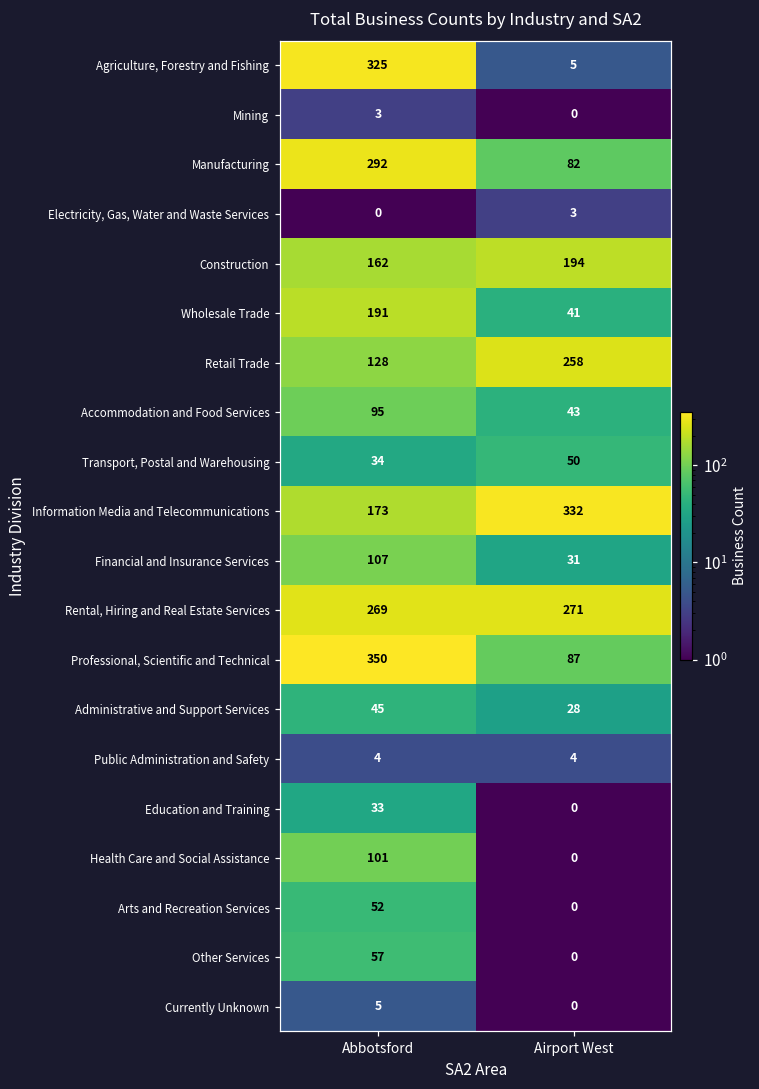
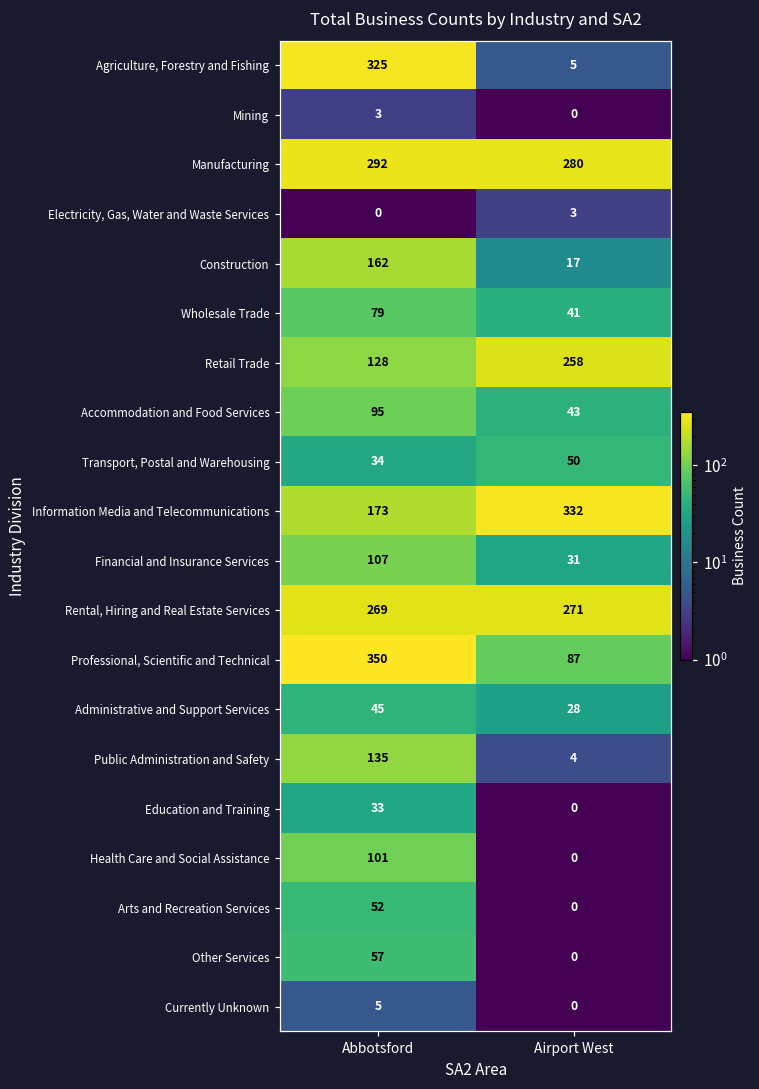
  {
    "Agriculture, Forestry and Fishing": {
      "Abbotsford": 325,
      "Airport West": 5
    },
    "Mining": {
      "Abbotsford": 3,
      "Airport West": 0
    },
    "Manufacturing": {
      "Abbotsford": 292,
-     "Airport West": 82
+     "Airport West": 280
    },
    "Electricity, Gas, Water and Waste Services": {
      "Abbotsford": 0,
      "Airport West": 3
    },
    "Construction": {
      "Abbotsford": 162,
-     "Airport West": 194
+     "Airport West": 17
    },
    "Wholesale Trade": {
-     "Abbotsford": 191,
+     "Abbotsford": 79,
      "Airport West": 41
    },
    "Retail Trade": {
      "Abbotsford": 128,
      "Airport West": 258
    },
    "Accommodation and Food Services": {
      "Abbotsford": 95,
      "Airport West": 43
    },
    "Transport, Postal and Warehousing": {
      "Abbotsford": 34,
      "Airport West": 50
    },
    "Information Media and Telecommunications": {
      "Abbotsford": 173,
      "Airport West": 332
    },
    "Financial and Insurance Services": {
      "Abbotsford": 107,
      "Airport West": 31
    },
    "Rental, Hiring and Real Estate Services": {
      "Abbotsford": 269,
      "Airport West": 271
    },
    "Professional, Scientific and Technical": {
      "Abbotsford": 350,
      "Airport West": 87
    },
    "Administrative and Support Services": {
      "Abbotsford": 45,
      "Airport West": 28
    },
    "Public Administration and Safety": {
-     "Abbotsford": 4,
+     "Abbotsford": 135,
      "Airport West": 4
    },
    "Education and Training": {
      "Abbotsford": 33,
      "Airport West": 0
    },
    "Health Care and Social Assistance": {
      "Abbotsford": 101,
      "Airport West": 0
    },
    "Arts and Recreation Services": {
      "Abbotsford": 52,
      "Airport West": 0
    },
    "Other Services": {
      "Abbotsford": 57,
      "Airport West": 0
    },
    "Currently Unknown": {
      "Abbotsford": 5,
      "Airport West": 0
    }
  }
